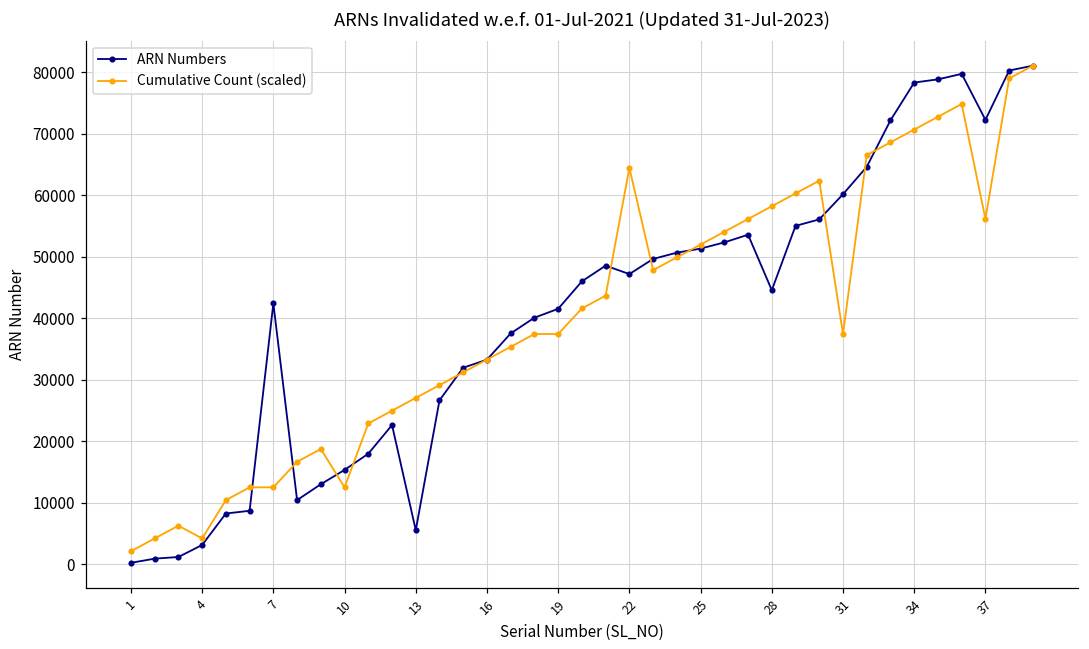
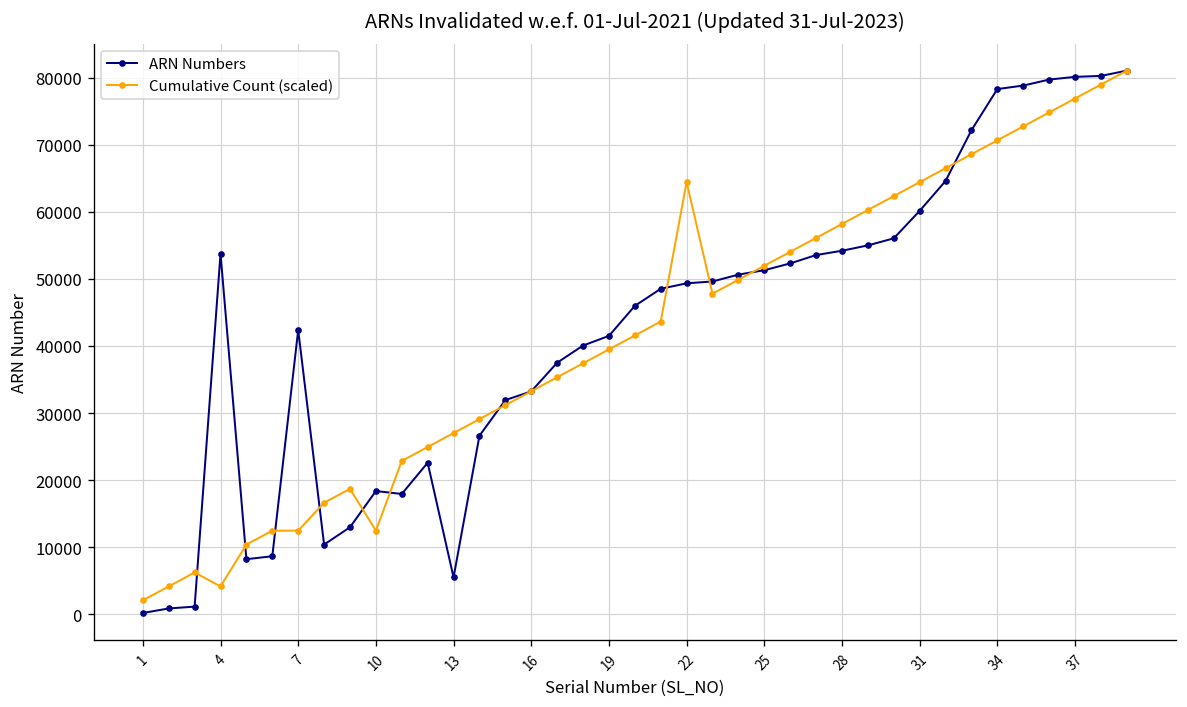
  {
    "ARN Numbers": {
      "1": 0,
-     "4": 3000,
+     "4": 54000,
      "7": 42000,
-     "10": 15000,
+     "10": 18000,
      "13": 6000,
      "19": 42000,
-     "22": 47000,
+     "22": 49000,
      "25": 51000,
-     "28": 45000,
+     "28": 54000,
      "31": 60000,
      "34": 78000,
-     "37": 72000
+     "37": 80000
    },
    "Cumulative Count (scaled)": {
      "1": 2000,
      "4": 4000,
      "7": 12000,
      "10": 12000,
      "13": 27000,
-     "19": 37000,
+     "19": 39000,
      "22": 64000,
      "25": 52000,
      "28": 58000,
-     "31": 37000,
+     "31": 64000,
      "34": 71000,
-     "37": 56000
+     "37": 77000
    }
  }
